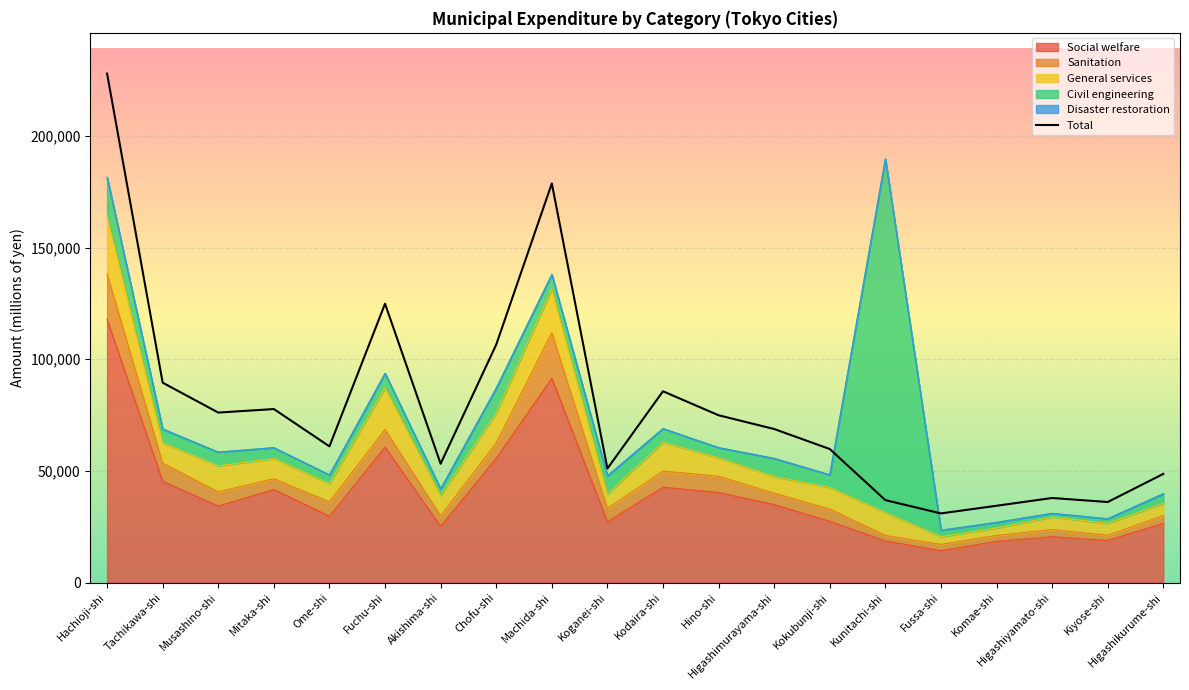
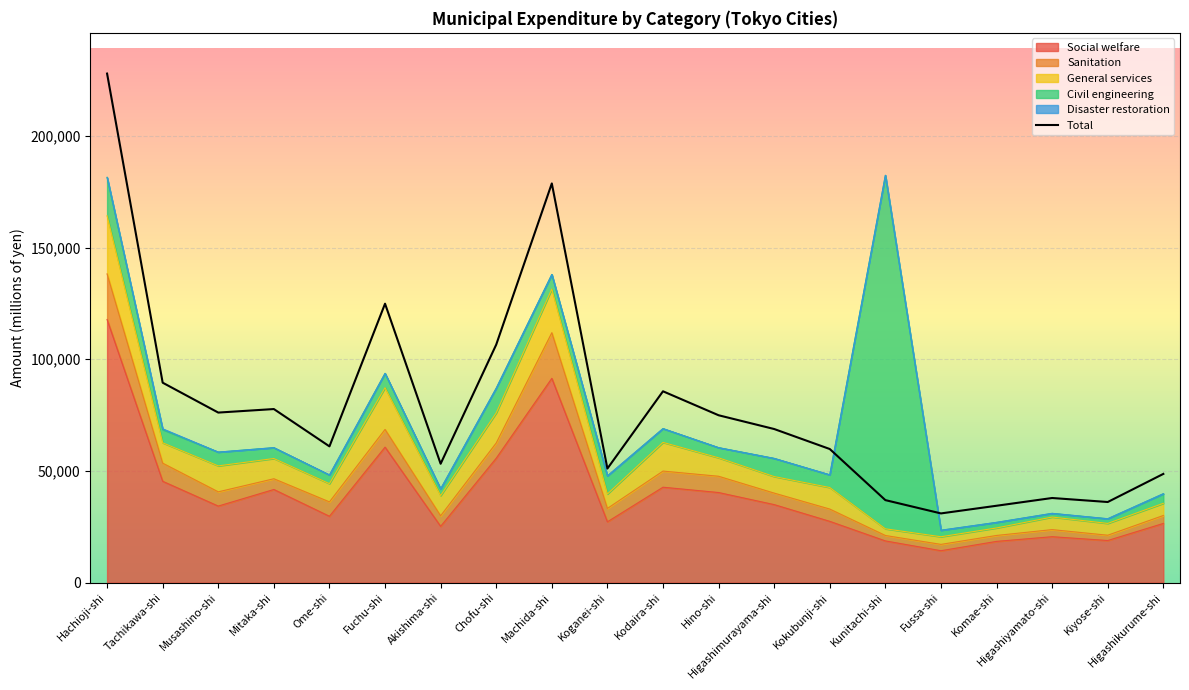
  {
    "General services": {
      "Hachioji-shi": "26,000",
      "Tachikawa-shi": "9,000",
      "Musashino-shi": "12,000",
      "Mitaka-shi": "9,000",
      "Ome-shi": "8,000",
      "Fuchu-shi": "19,000",
      "Akishima-shi": "9,000",
      "Chofu-shi": "13,000",
      "Machida-shi": "20,000",
      "Koganei-shi": "6,000",
      "Kodaira-shi": "13,000",
      "Hino-shi": "8,000",
      "Higashimurayama-shi": "7,000",
      "Kokubunji-shi": "10,000",
-     "Kunitachi-shi": "10,000",
+     "Kunitachi-shi": "3,000",
      "Fussa-shi": "3,000",
      "Komae-shi": "3,000",
      "Higashiyamato-shi": "6,000",
      "Kiyose-shi": "5,000",
      "Higashikurume-shi": "5,000"
    },
    "Total": {
      "Hachioji-shi": "228,000",
      "Tachikawa-shi": "90,000",
      "Musashino-shi": "76,000",
      "Mitaka-shi": "78,000",
      "Ome-shi": "61,000",
      "Fuchu-shi": "125,000",
      "Akishima-shi": "53,000",
      "Chofu-shi": "107,000",
      "Machida-shi": "179,000",
      "Koganei-shi": "51,000",
      "Kodaira-shi": "86,000",
      "Hino-shi": "75,000",
      "Higashimurayama-shi": "69,000",
      "Kokubunji-shi": "60,000",
      "Kunitachi-shi": "37,000",
      "Fussa-shi": "31,000",
      "Komae-shi": "34,000",
      "Higashiyamato-shi": "38,000",
      "Kiyose-shi": "36,000",
      "Higashikurume-shi": "49,000"
    }
  }
